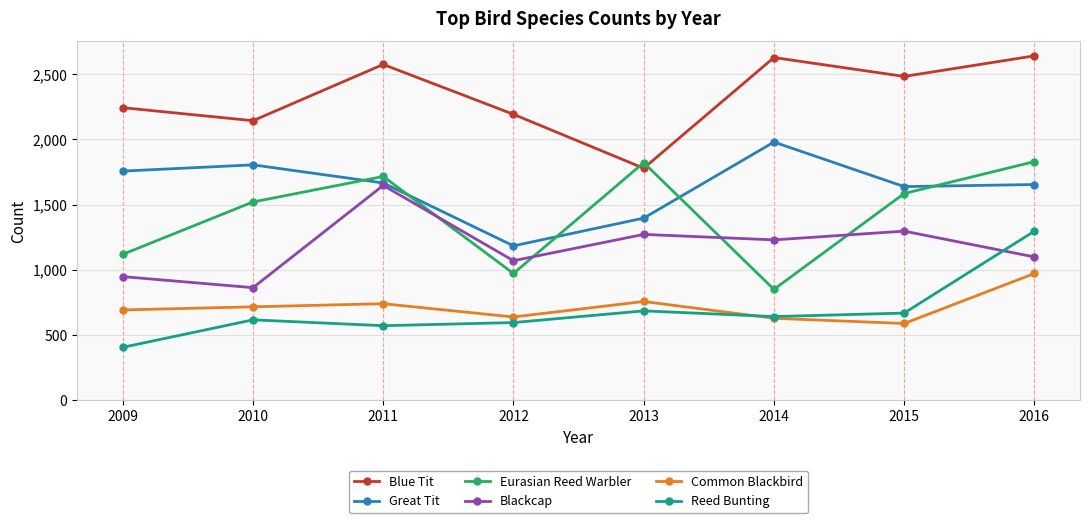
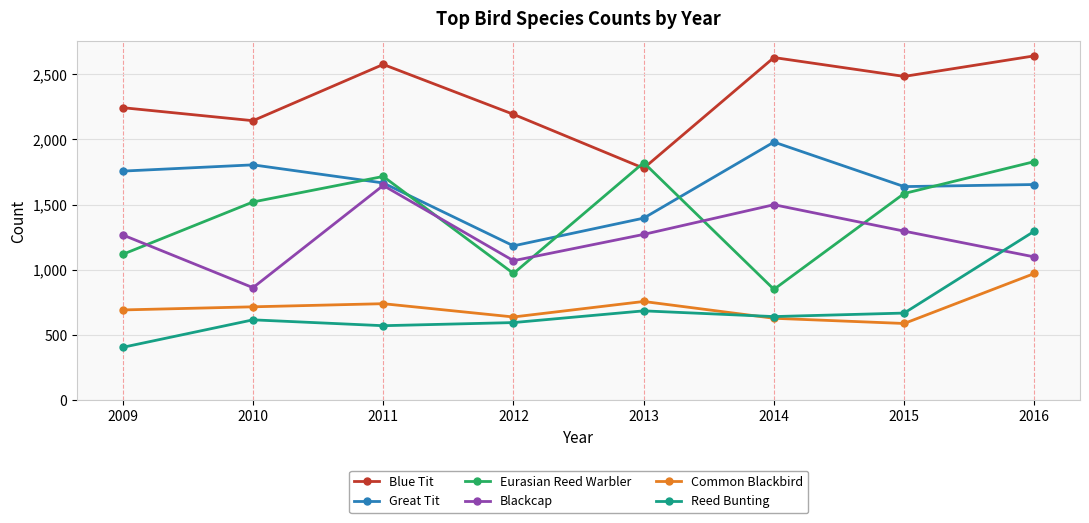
  {
    "Blue Tit": {
      "2009": "2,240",
      "2010": "2,140",
      "2011": "2,580",
      "2012": "2,190",
      "2013": "1,780",
      "2014": "2,630",
      "2015": "2,480",
      "2016": "2,640"
    },
    "Great Tit": {
      "2009": "1,760",
      "2010": "1,810",
      "2012": "1,180",
      "2013": "1,400",
      "2014": "1,980",
      "2015": "1,640",
      "2016": "1,650"
    },
    "Blackcap": {
-     "2009": "950",
+     "2009": "1,270",
      "2010": "860",
      "2012": "1,070",
      "2013": "1,270",
-     "2014": "1,230",
+     "2014": "1,500",
      "2015": "1,300",
      "2016": "1,100"
    },
    "Common Blackbird": {
      "2009": "690",
      "2010": "720",
      "2011": "740",
      "2012": "640",
      "2013": "760",
      "2015": "590",
      "2016": "970"
    }
  }
